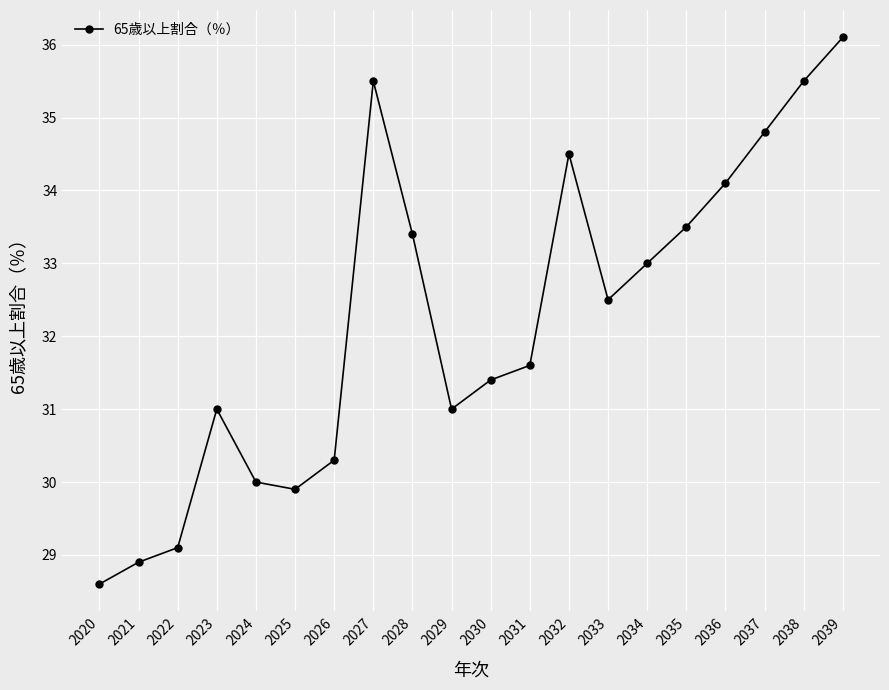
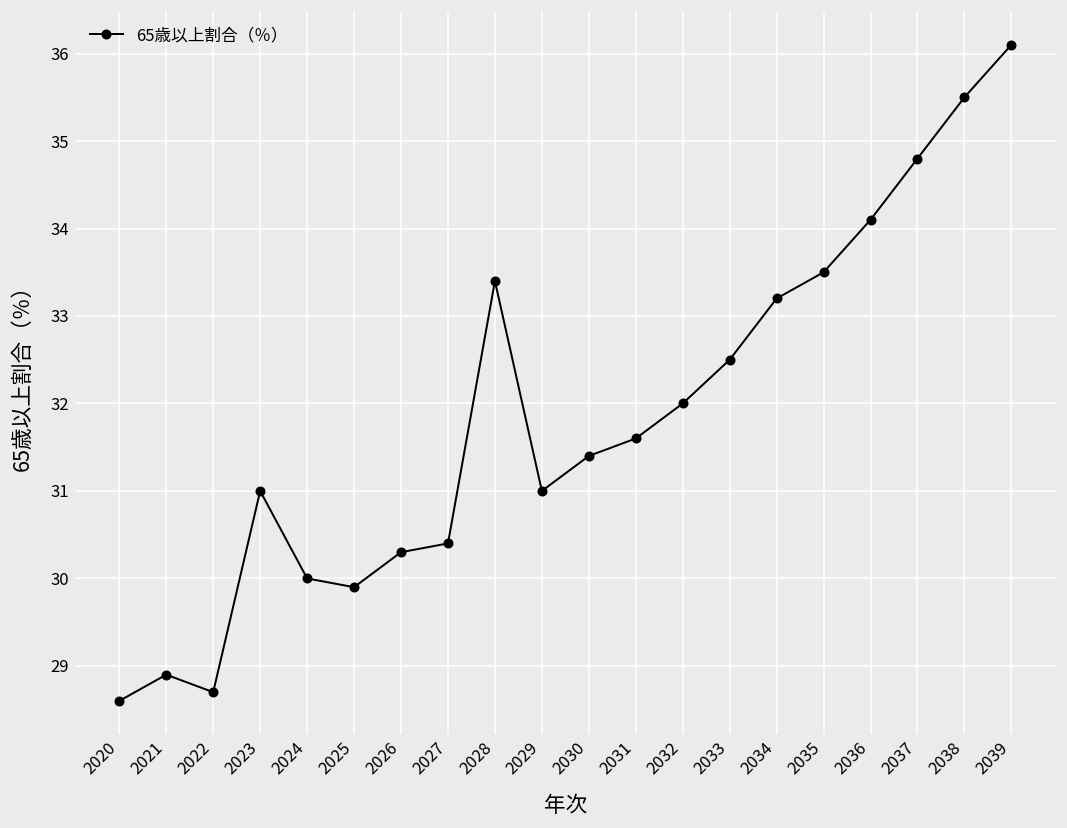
  {
    "2020": 28.6,
    "2021": 28.9,
-   "2022": 29.1,
+   "2022": 28.7,
    "2023": 31.0,
    "2024": 30.0,
    "2025": 29.9,
    "2026": 30.3,
-   "2027": 35.5,
+   "2027": 30.4,
    "2028": 33.4,
    "2029": 31.0,
    "2030": 31.4,
    "2031": 31.6,
-   "2032": 34.5,
+   "2032": 32.0,
    "2033": 32.5,
-   "2034": 33.0,
+   "2034": 33.2,
    "2035": 33.5,
    "2036": 34.1,
    "2037": 34.8,
    "2038": 35.5,
    "2039": 36.1
  }
